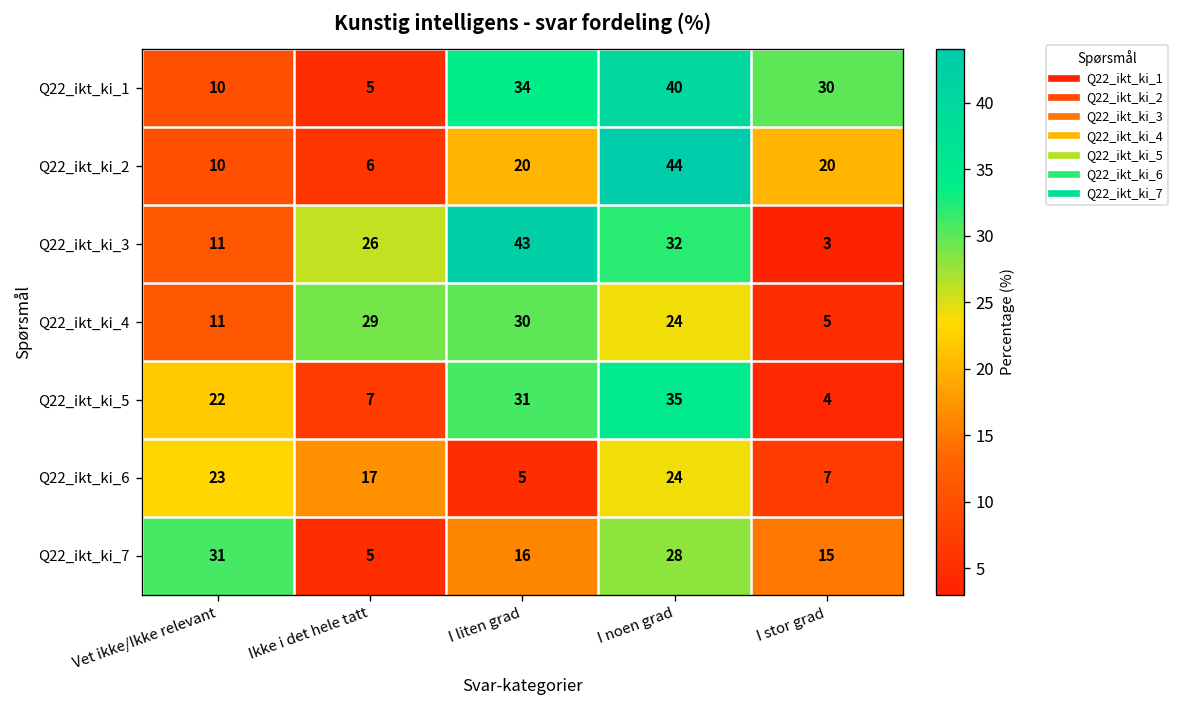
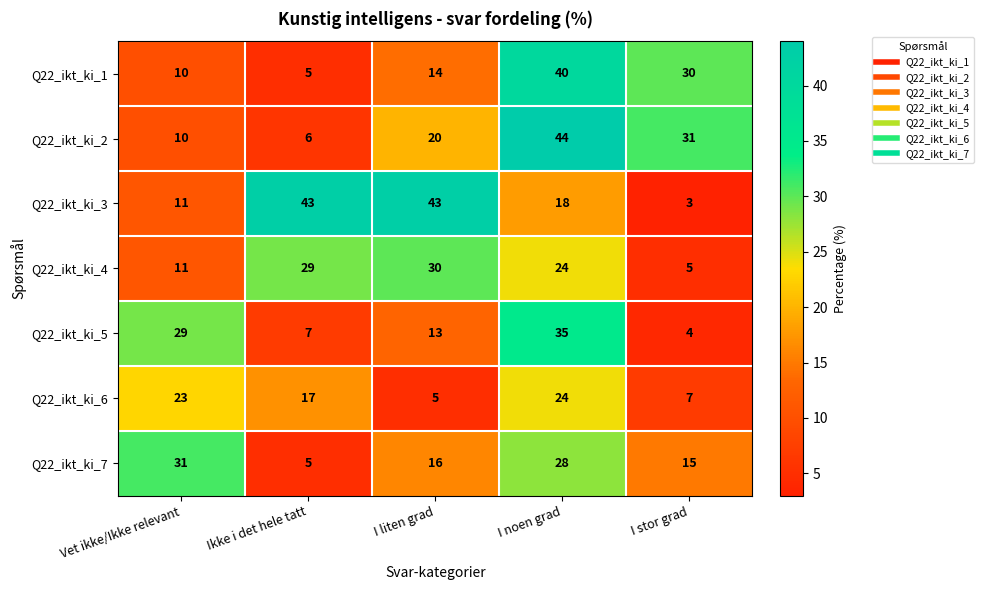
  {
    "Q22_ikt_ki_1": {
      "Vet ikke/Ikke relevant": 10,
      "Ikke i det hele tatt": 5,
-     "I liten grad": 34,
+     "I liten grad": 14,
      "I noen grad": 40,
      "I stor grad": 30
    },
    "Q22_ikt_ki_2": {
      "Vet ikke/Ikke relevant": 10,
      "Ikke i det hele tatt": 6,
      "I liten grad": 20,
      "I noen grad": 44,
-     "I stor grad": 20
+     "I stor grad": 31
    },
    "Q22_ikt_ki_3": {
      "Vet ikke/Ikke relevant": 11,
-     "Ikke i det hele tatt": 26,
+     "Ikke i det hele tatt": 43,
      "I liten grad": 43,
-     "I noen grad": 32,
+     "I noen grad": 18,
      "I stor grad": 3
    },
    "Q22_ikt_ki_4": {
      "Vet ikke/Ikke relevant": 11,
      "Ikke i det hele tatt": 29,
      "I liten grad": 30,
      "I noen grad": 24,
      "I stor grad": 5
    },
    "Q22_ikt_ki_5": {
-     "Vet ikke/Ikke relevant": 22,
+     "Vet ikke/Ikke relevant": 29,
      "Ikke i det hele tatt": 7,
-     "I liten grad": 31,
+     "I liten grad": 13,
      "I noen grad": 35,
      "I stor grad": 4
    },
    "Q22_ikt_ki_6": {
      "Vet ikke/Ikke relevant": 23,
      "Ikke i det hele tatt": 17,
      "I liten grad": 5,
      "I noen grad": 24,
      "I stor grad": 7
    },
    "Q22_ikt_ki_7": {
      "Vet ikke/Ikke relevant": 31,
      "Ikke i det hele tatt": 5,
      "I liten grad": 16,
      "I noen grad": 28,
      "I stor grad": 15
    }
  }
